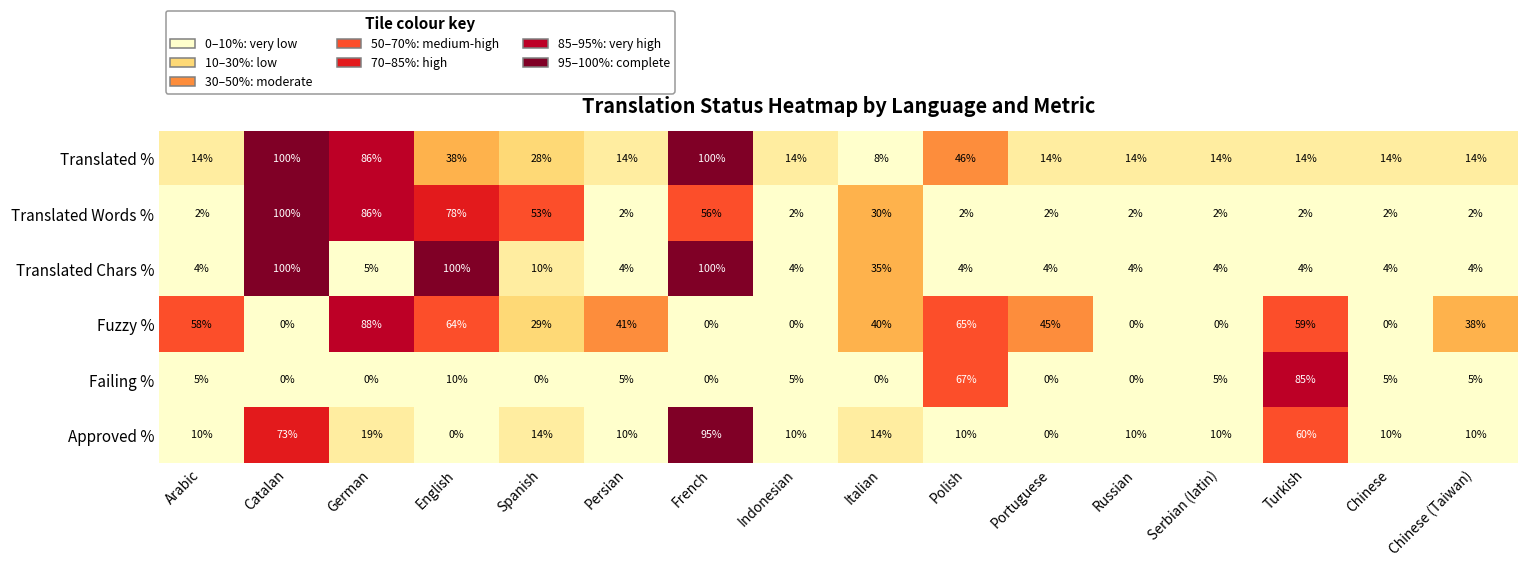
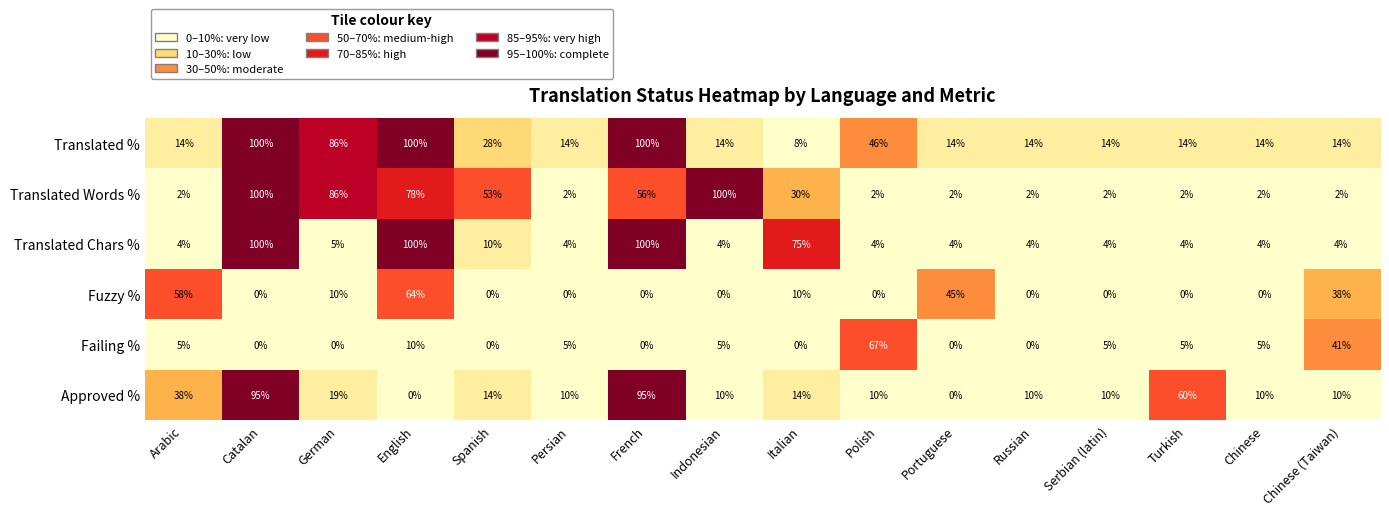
  {
    "Translated %": {
      "Arabic": "14%",
      "Catalan": "100%",
      "German": "86%",
-     "English": "38%",
+     "English": "100%",
      "Spanish": "28%",
      "Persian": "14%",
      "French": "100%",
      "Indonesian": "14%",
      "Italian": "8%",
      "Polish": "46%",
      "Portuguese": "14%",
      "Russian": "14%",
      "Serbian (latin)": "14%",
      "Turkish": "14%",
      "Chinese": "14%",
      "Chinese (Taiwan)": "14%"
    },
    "Translated Words %": {
      "Arabic": "2%",
      "Catalan": "100%",
      "German": "86%",
      "English": "78%",
      "Spanish": "53%",
      "Persian": "2%",
      "French": "56%",
-     "Indonesian": "2%",
+     "Indonesian": "100%",
      "Italian": "30%",
      "Polish": "2%",
      "Portuguese": "2%",
      "Russian": "2%",
      "Serbian (latin)": "2%",
      "Turkish": "2%",
      "Chinese": "2%",
      "Chinese (Taiwan)": "2%"
    },
    "Translated Chars %": {
      "Arabic": "4%",
      "Catalan": "100%",
      "German": "5%",
      "English": "100%",
      "Spanish": "10%",
      "Persian": "4%",
      "French": "100%",
      "Indonesian": "4%",
-     "Italian": "35%",
+     "Italian": "75%",
      "Polish": "4%",
      "Portuguese": "4%",
      "Russian": "4%",
      "Serbian (latin)": "4%",
      "Turkish": "4%",
      "Chinese": "4%",
      "Chinese (Taiwan)": "4%"
    },
    "Fuzzy %": {
      "Arabic": "58%",
      "Catalan": "0%",
-     "German": "88%",
+     "German": "10%",
      "English": "64%",
-     "Spanish": "29%",
-     "Persian": "41%",
+     "Spanish": "0%",
+     "Persian": "0%",
      "French": "0%",
      "Indonesian": "0%",
-     "Italian": "40%",
-     "Polish": "65%",
+     "Italian": "10%",
+     "Polish": "0%",
      "Portuguese": "45%",
      "Russian": "0%",
      "Serbian (latin)": "0%",
-     "Turkish": "59%",
+     "Turkish": "0%",
      "Chinese": "0%",
      "Chinese (Taiwan)": "38%"
    },
    "Failing %": {
      "Arabic": "5%",
      "Catalan": "0%",
      "German": "0%",
      "English": "10%",
      "Spanish": "0%",
      "Persian": "5%",
      "French": "0%",
      "Indonesian": "5%",
      "Italian": "0%",
      "Polish": "67%",
      "Portuguese": "0%",
      "Russian": "0%",
      "Serbian (latin)": "5%",
-     "Turkish": "85%",
+     "Turkish": "5%",
      "Chinese": "5%",
-     "Chinese (Taiwan)": "5%"
+     "Chinese (Taiwan)": "41%"
    },
    "Approved %": {
-     "Arabic": "10%",
-     "Catalan": "73%",
+     "Arabic": "38%",
+     "Catalan": "95%",
      "German": "19%",
      "English": "0%",
      "Spanish": "14%",
      "Persian": "10%",
      "French": "95%",
      "Indonesian": "10%",
      "Italian": "14%",
      "Polish": "10%",
      "Portuguese": "0%",
      "Russian": "10%",
      "Serbian (latin)": "10%",
      "Turkish": "60%",
      "Chinese": "10%",
      "Chinese (Taiwan)": "10%"
    }
  }
